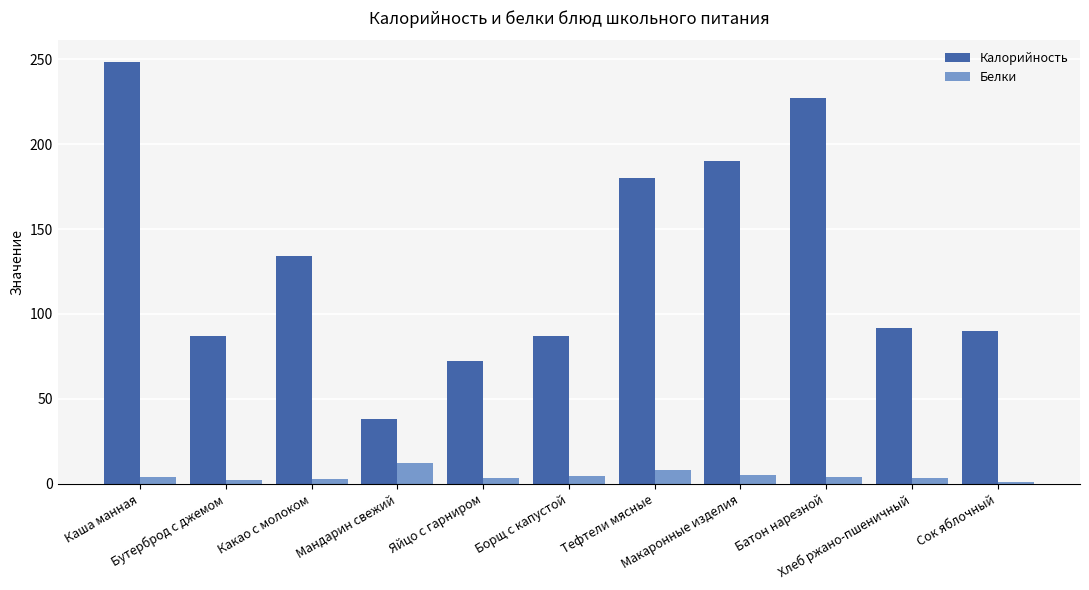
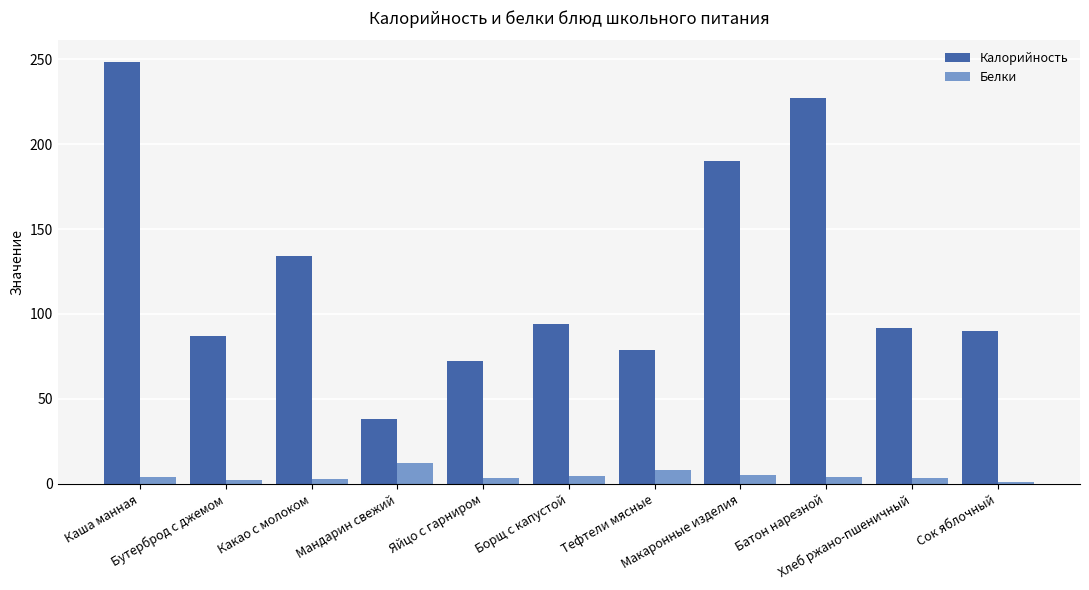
  {
    "Калорийность": {
      "Каша манная": 249,
      "Бутерброд с джемом": 87,
      "Какао с молоком": 134,
      "Мандарин свежий": 38,
      "Яйцо с гарниром": 72,
-     "Борщ с капустой": 87,
-     "Тефтели мясные": 180,
+     "Борщ с капустой": 94,
+     "Тефтели мясные": 79,
      "Макаронные изделия": 190,
      "Батон нарезной": 227,
      "Хлеб ржано-пшеничный": 92,
      "Сок яблочный": 90
    },
    "Белки": {
      "Каша манная": 4,
      "Бутерброд с джемом": 2,
      "Какао с молоком": 3,
      "Мандарин свежий": 12,
      "Яйцо с гарниром": 3,
      "Борщ с капустой": 5,
      "Тефтели мясные": 8,
      "Макаронные изделия": 5,
      "Батон нарезной": 4,
      "Хлеб ржано-пшеничный": 3
    }
  }
